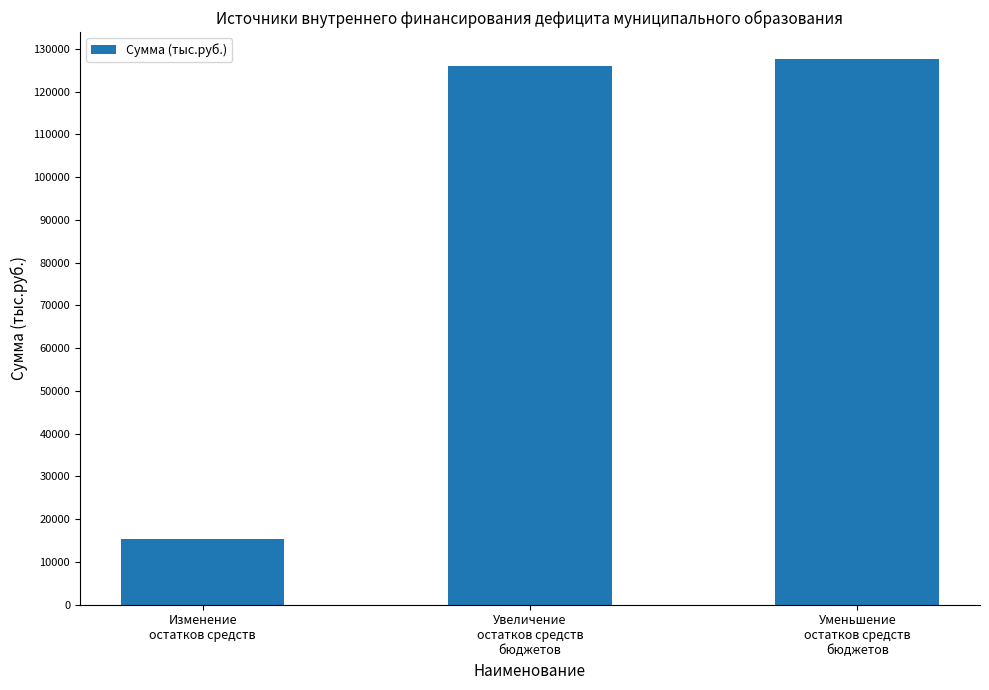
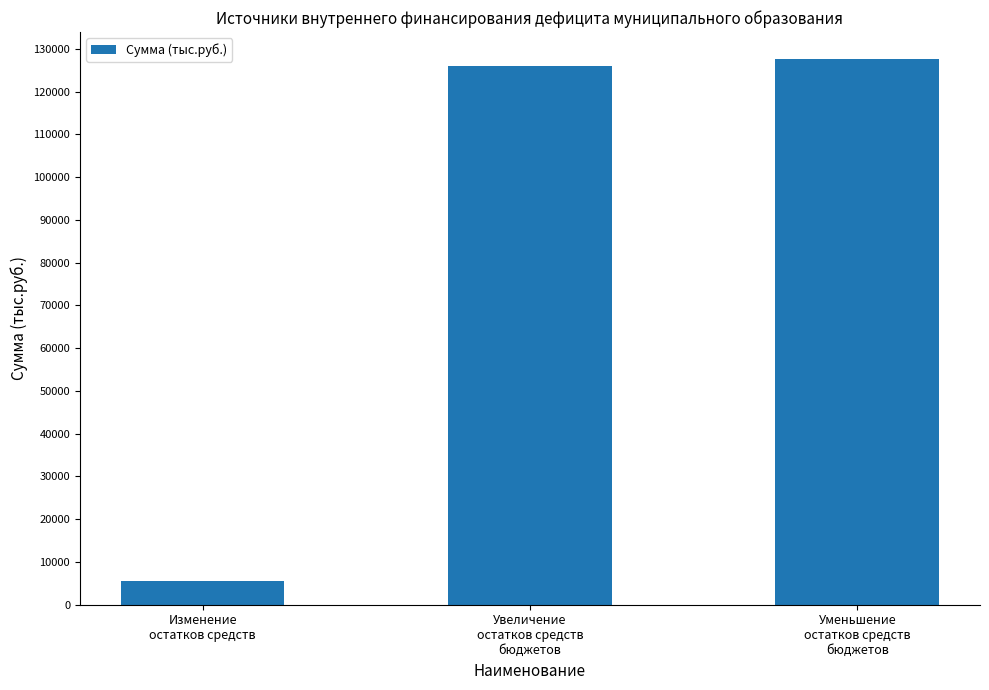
  {
-   "Изменение остатков средств": 15000,
+   "Изменение остатков средств": 6000,
    "Увеличение остатков средств бюджетов": 126000,
    "Уменьшение остатков средств бюджетов": 128000
  }
